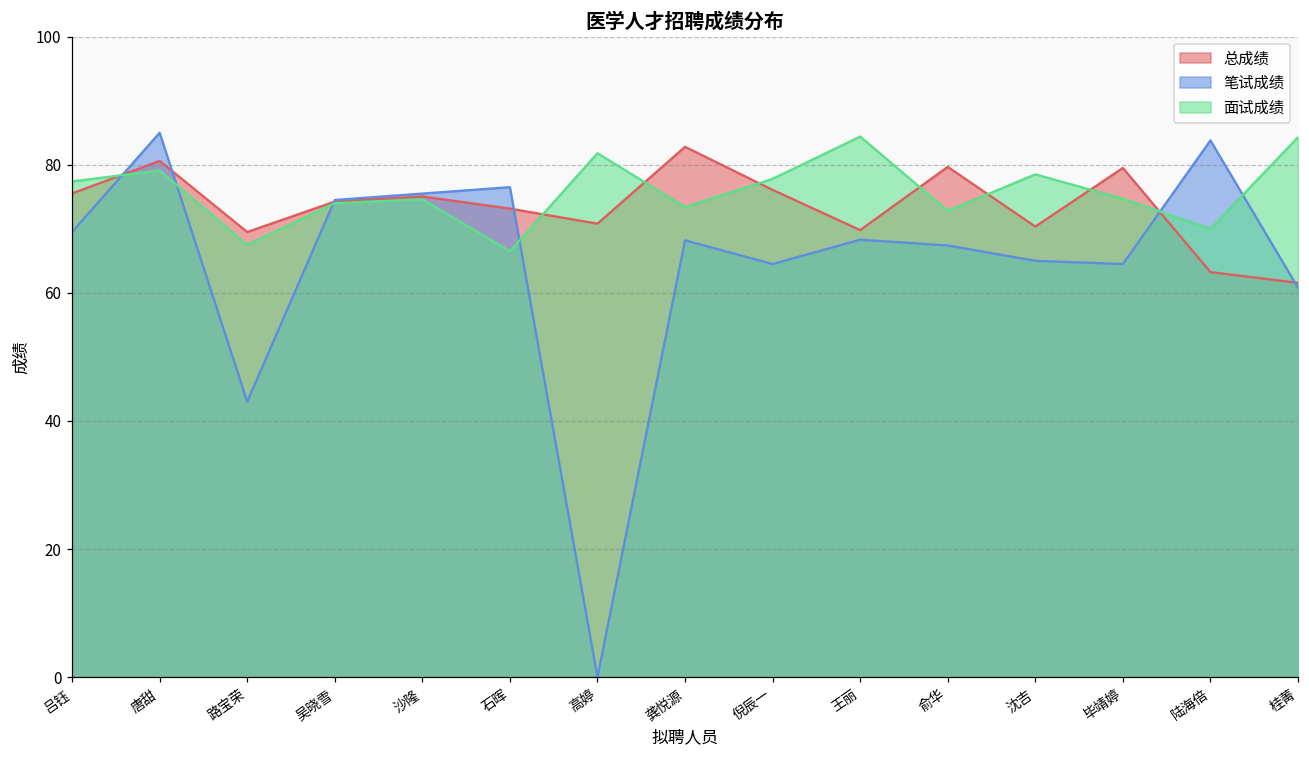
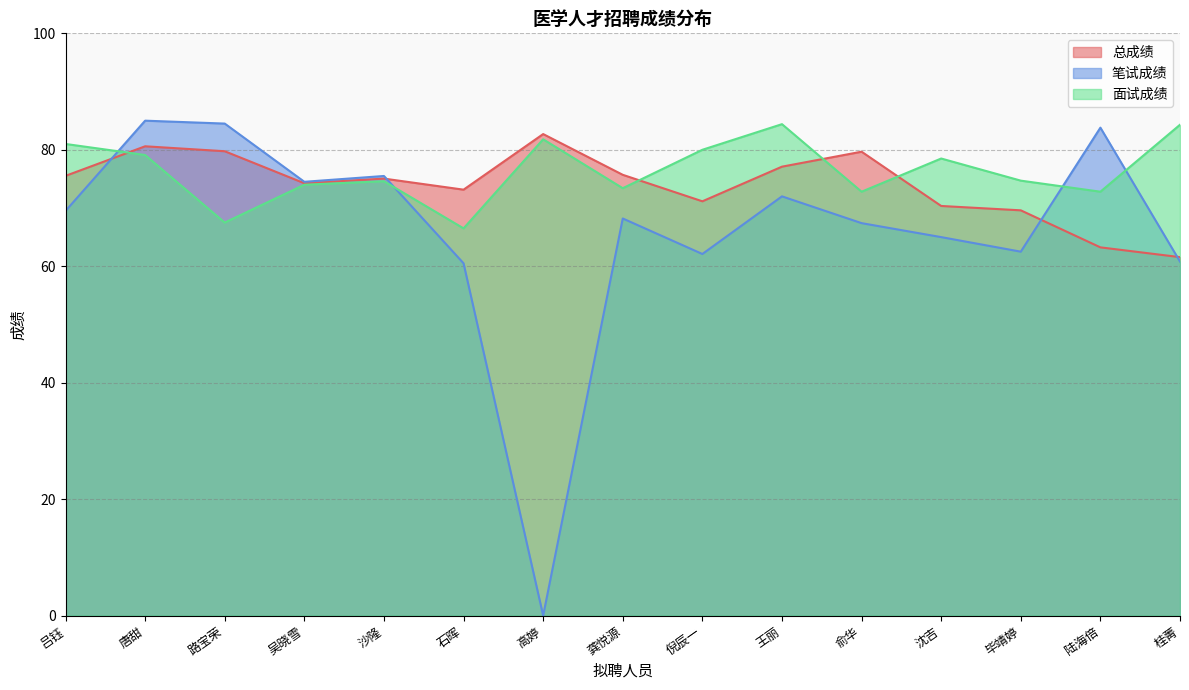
  {
    "总成绩": {
      "吕钰": 76,
      "唐甜": 81,
-     "路宝荣": 70,
+     "路宝荣": 80,
      "沙隆": 75,
      "石晖": 73,
-     "高婷": 71,
-     "龚悦源": 83,
-     "倪辰一": 76,
-     "王丽": 70,
+     "高婷": 83,
+     "龚悦源": 76,
+     "倪辰一": 71,
+     "王丽": 77,
      "俞华": 80,
      "沈吉": 70,
-     "毕靖婷": 80,
+     "毕靖婷": 70,
      "陆海倍": 63,
      "桂菁": 62
    },
    "笔试成绩": {
      "吕钰": 70,
      "唐甜": 85,
-     "路宝荣": 43,
+     "路宝荣": 85,
      "沙隆": 76,
-     "石晖": 77,
+     "石晖": 61,
      "高婷": 0,
      "龚悦源": 68,
-     "倪辰一": 65,
-     "王丽": 68,
+     "倪辰一": 62,
+     "王丽": 72,
      "俞华": 67,
      "沈吉": 65,
-     "毕靖婷": 65,
+     "毕靖婷": 63,
      "陆海倍": 84,
      "桂菁": 61
    },
    "面试成绩": {
-     "吕钰": 77,
+     "吕钰": 81,
      "唐甜": 79,
      "路宝荣": 68,
      "沙隆": 75,
      "石晖": 67,
      "高婷": 82,
      "龚悦源": 73,
-     "倪辰一": 78,
+     "倪辰一": 80,
      "王丽": 84,
      "俞华": 73,
      "沈吉": 79,
      "毕靖婷": 75,
-     "陆海倍": 70,
+     "陆海倍": 73,
      "桂菁": 84
    }
  }
